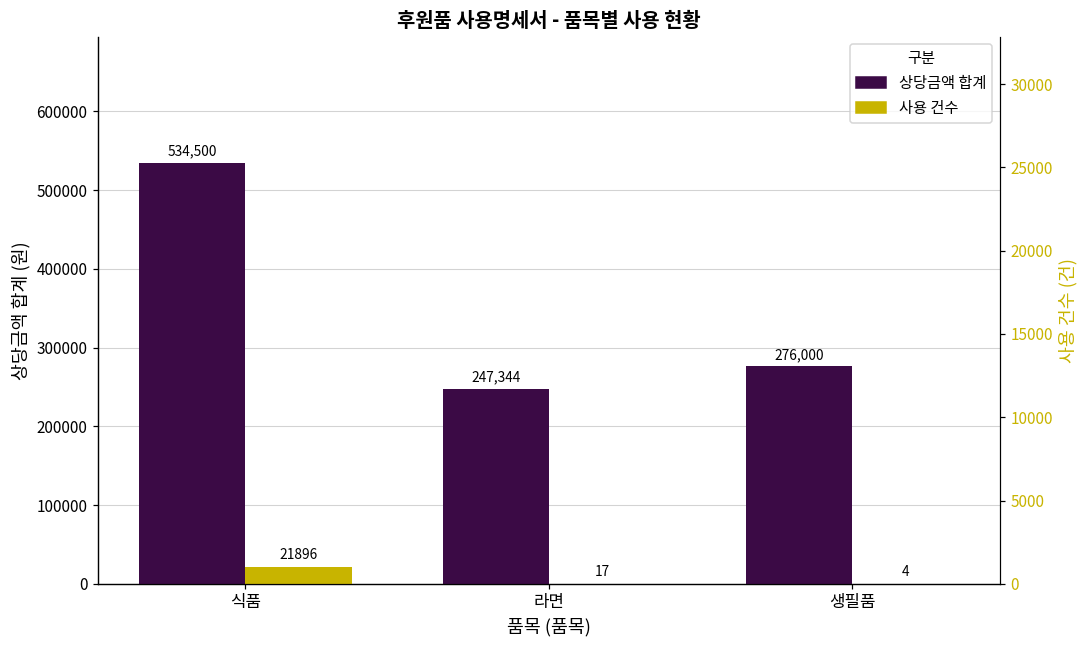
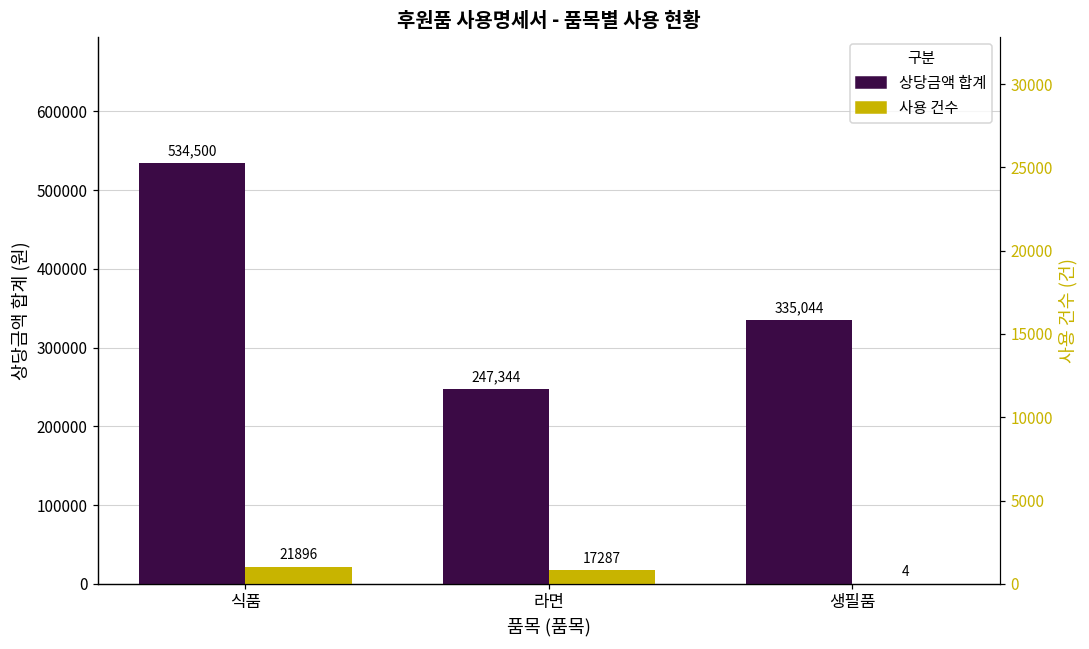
  {
    "상당금액 합계": {
      "식품": "534,500",
      "라면": "247,344",
-     "생필품": "276,000"
+     "생필품": "335,044"
    },
    "사용 건수": {
      "식품": "21896",
-     "라면": "17",
+     "라면": "17287",
      "생필품": "4"
    }
  }
